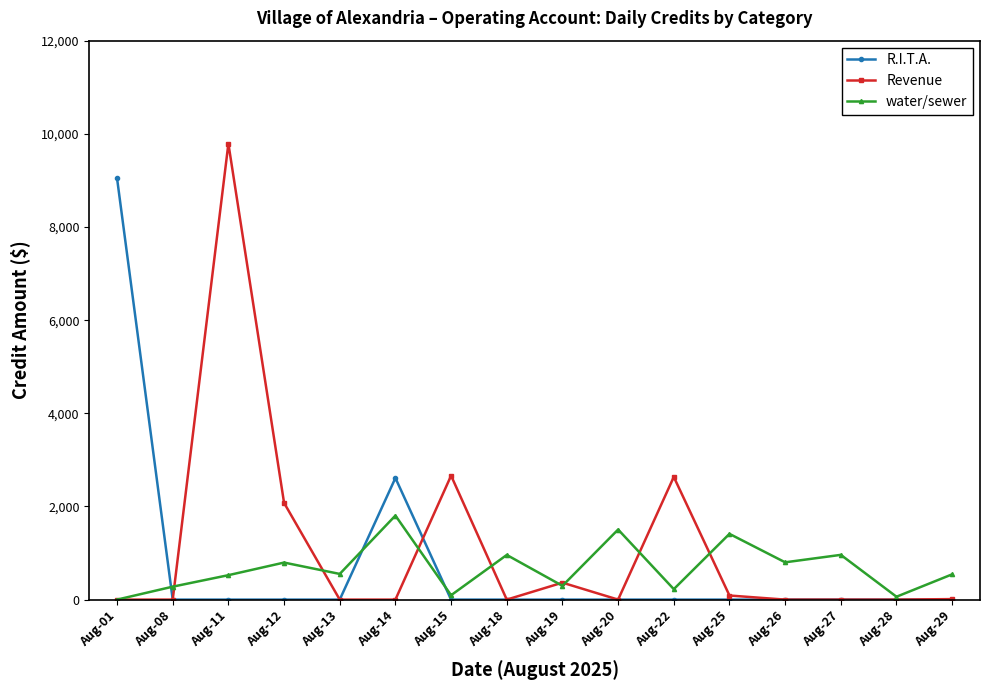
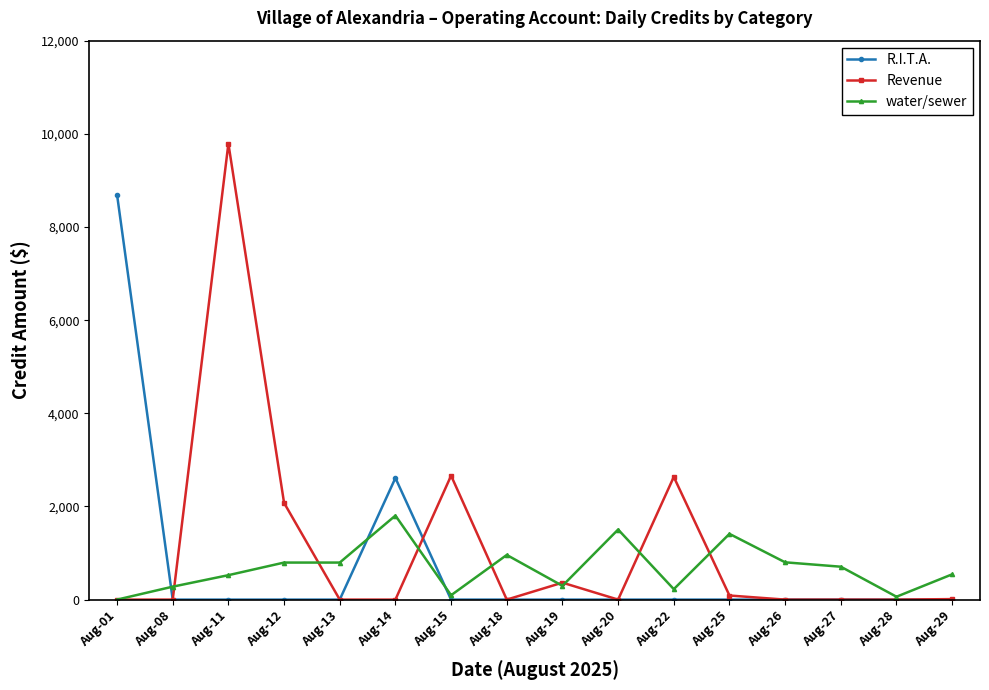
  {
    "R.I.T.A.": {
-     "Aug-01": "9,000",
+     "Aug-01": "8,700",
      "Aug-11": "0",
      "Aug-12": "0",
      "Aug-14": "2,600",
      "Aug-15": "0",
      "Aug-19": "0",
      "Aug-22": "0",
      "Aug-25": "0"
    },
    "Revenue": {
      "Aug-11": "9,800",
      "Aug-12": "2,100",
      "Aug-14": "0",
      "Aug-15": "2,700",
      "Aug-19": "400",
      "Aug-22": "2,600",
      "Aug-25": "100"
    },
    "water/sewer": {
      "Aug-08": "300",
      "Aug-11": "500",
      "Aug-12": "800",
-     "Aug-13": "600",
+     "Aug-13": "800",
      "Aug-14": "1,800",
      "Aug-15": "100",
      "Aug-18": "1,000",
      "Aug-19": "300",
      "Aug-20": "1,500",
      "Aug-22": "200",
      "Aug-25": "1,400",
      "Aug-26": "800",
-     "Aug-27": "1,000",
+     "Aug-27": "700",
      "Aug-28": "100",
      "Aug-29": "500"
    }
  }
